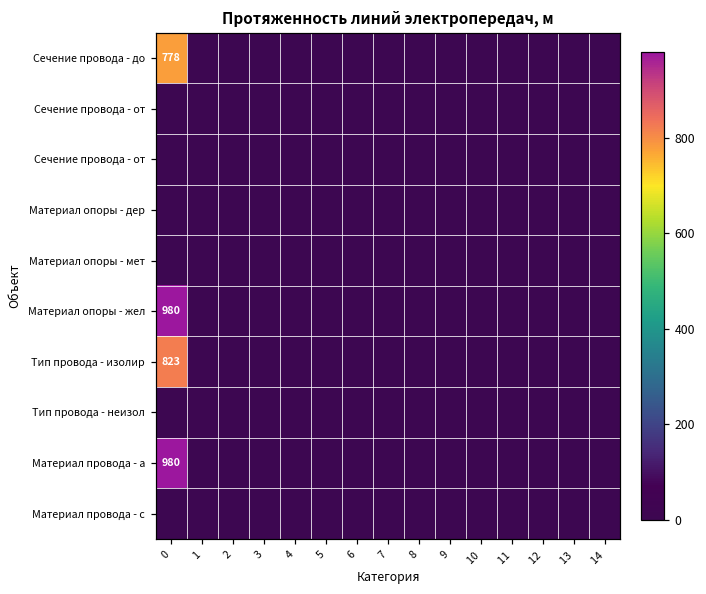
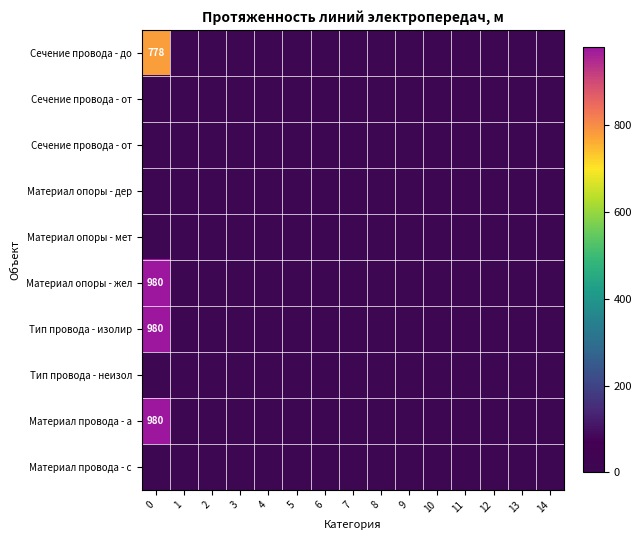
  {
    "Сечение провода - до": {
      "0": 778
    },
    "Материал опоры - жел": {
      "0": 980
    },
    "Тип провода - изолир": {
-     "0": 823
+     "0": 980
    },
    "Материал провода - а": {
      "0": 980
    }
  }
